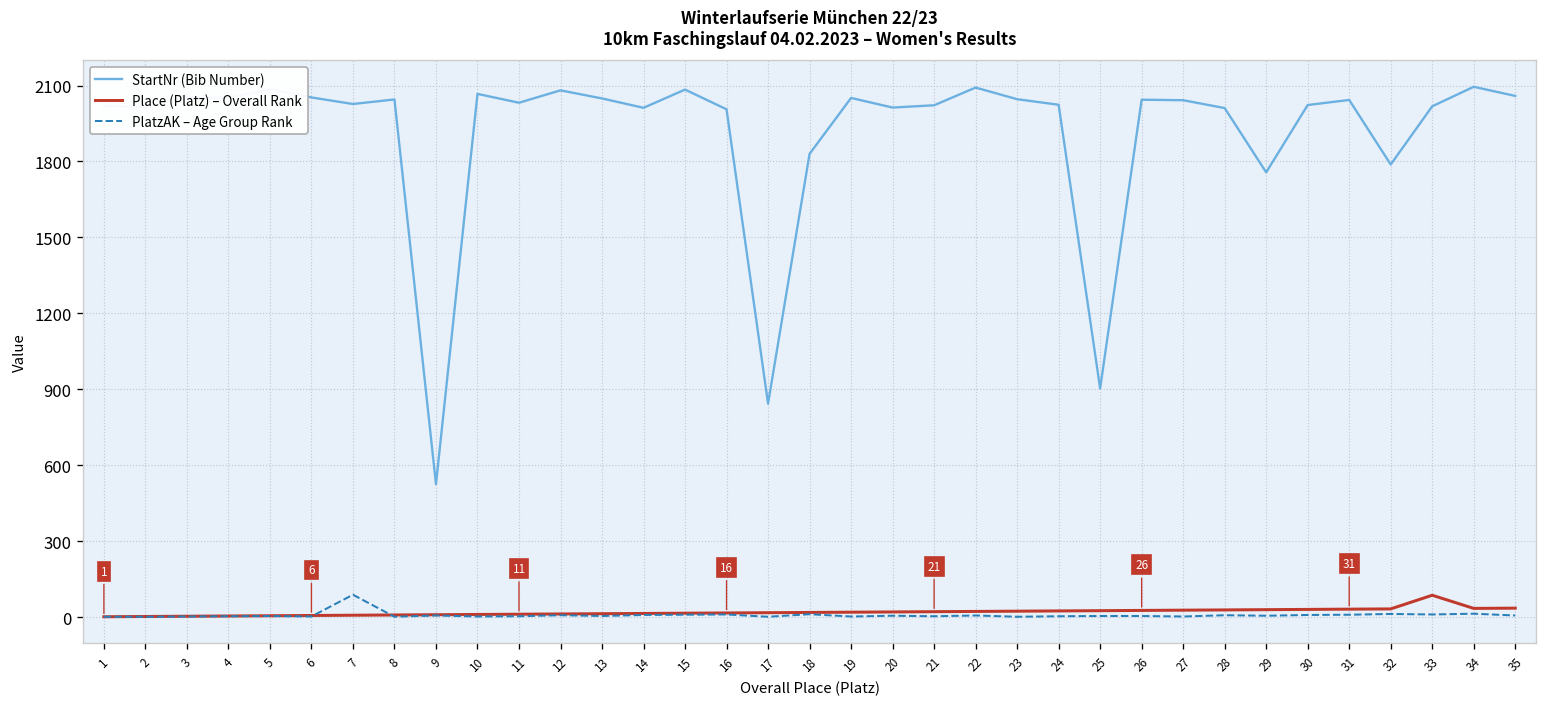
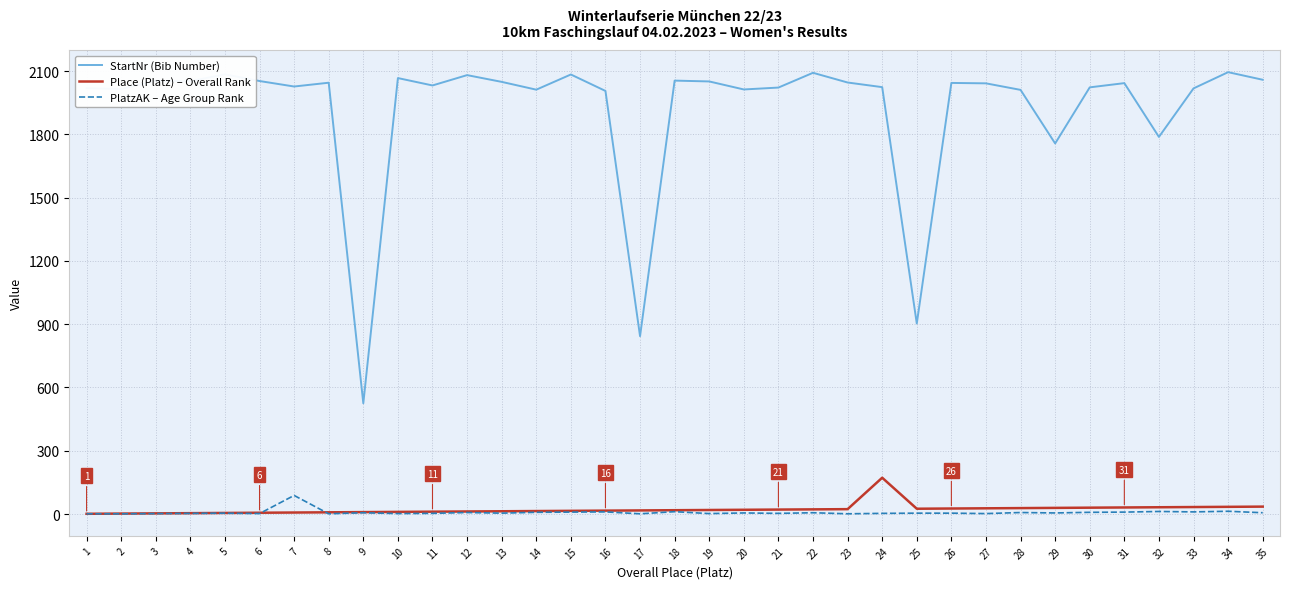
  {
    "StartNr (Bib Number)": {
      "6": 2050,
      "7": 2030,
      "8": 2050,
      "9": 530,
      "10": 2070,
      "11": 2030,
      "12": 2080,
      "13": 2050,
      "14": 2010,
      "15": 2080,
      "16": 2010,
      "17": 840,
-     "18": 1830,
+     "18": 2060,
      "19": 2050,
      "20": 2010,
      "21": 2020,
      "22": 2090,
      "23": 2050,
      "24": 2020,
      "25": 900,
      "26": 2040,
      "27": 2040,
      "28": 2010,
      "29": 1760,
      "30": 2020,
      "31": 2040,
      "32": 1790,
      "33": 2020,
      "34": 2100,
      "35": 2060
    },
    "Place (Platz) – Overall Rank": {
      "7": 10,
      "17": 20,
      "19": 20,
      "20": 20,
      "21": 20,
      "22": 20,
      "23": 20,
-     "24": 20,
+     "24": 170,
      "25": 30,
      "26": 30,
      "27": 30,
      "28": 30,
      "29": 30,
      "30": 30,
      "31": 30,
      "32": 30,
-     "33": 90,
+     "33": 30,
      "34": 30,
      "35": 40
    },
    "PlatzAK – Age Group Rank": {
      "7": 90,
      "17": 0,
      "19": 0,
      "20": 10,
      "21": 0,
      "22": 10,
      "23": 0,
      "24": 0,
      "25": 0,
      "26": 0,
      "27": 0,
      "28": 10,
      "29": 10,
      "30": 10,
      "31": 10,
      "32": 10,
      "33": 10,
      "34": 10,
      "35": 10
    }
  }
